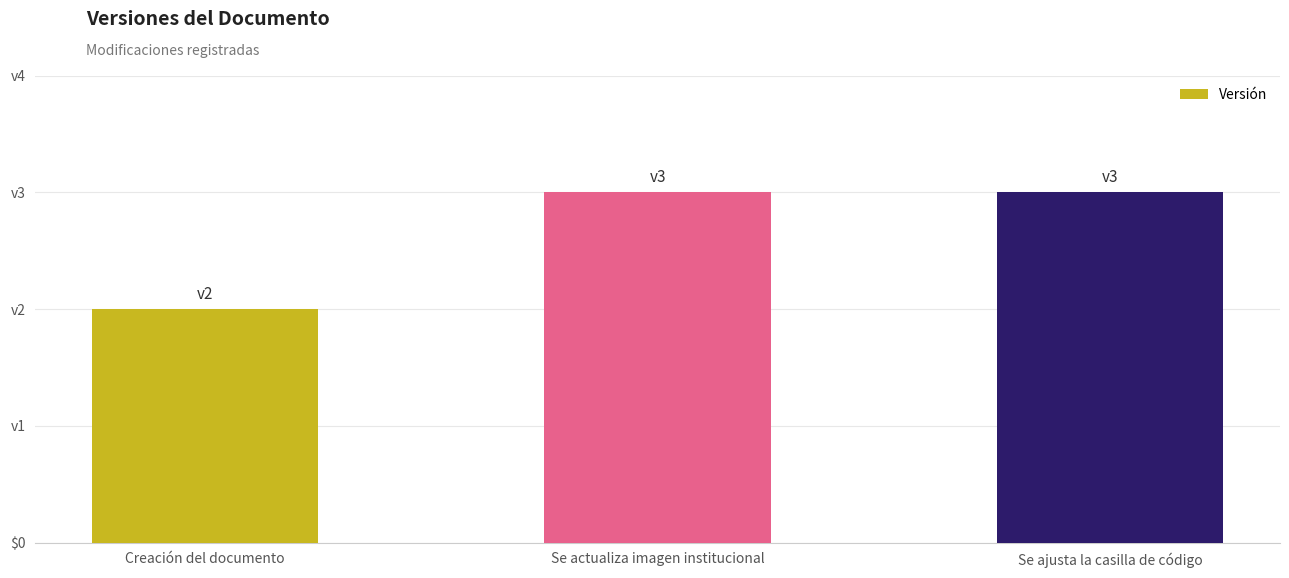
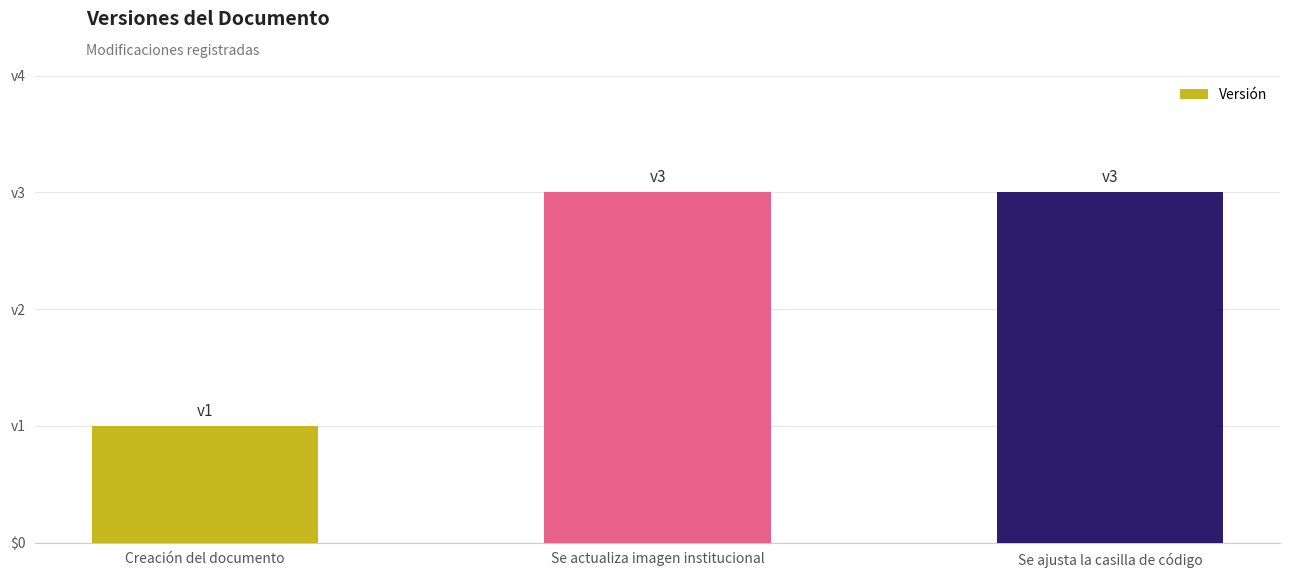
  {
-   "Creación del documento": 2
+   "Creación del documento": 1
  }
